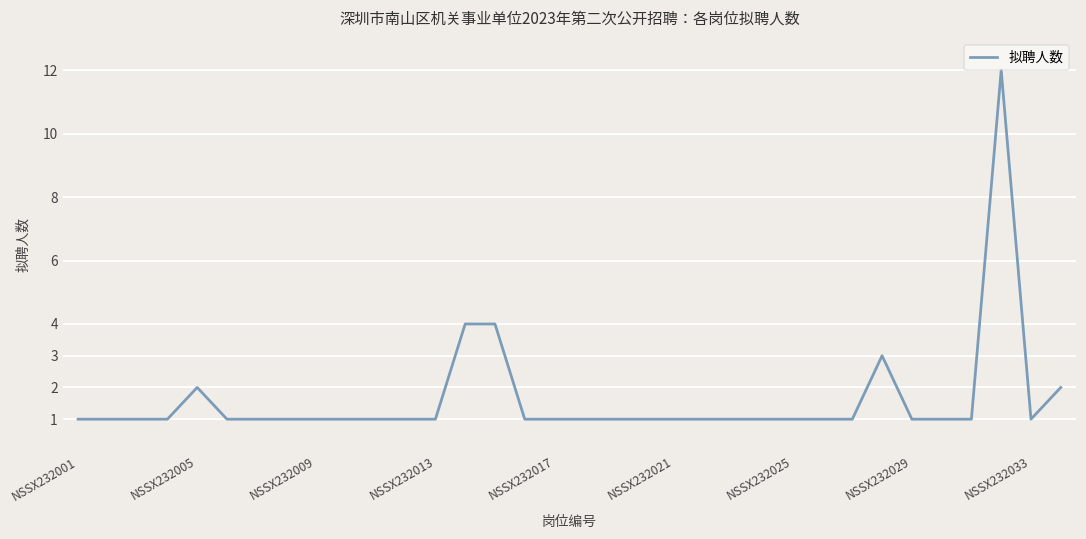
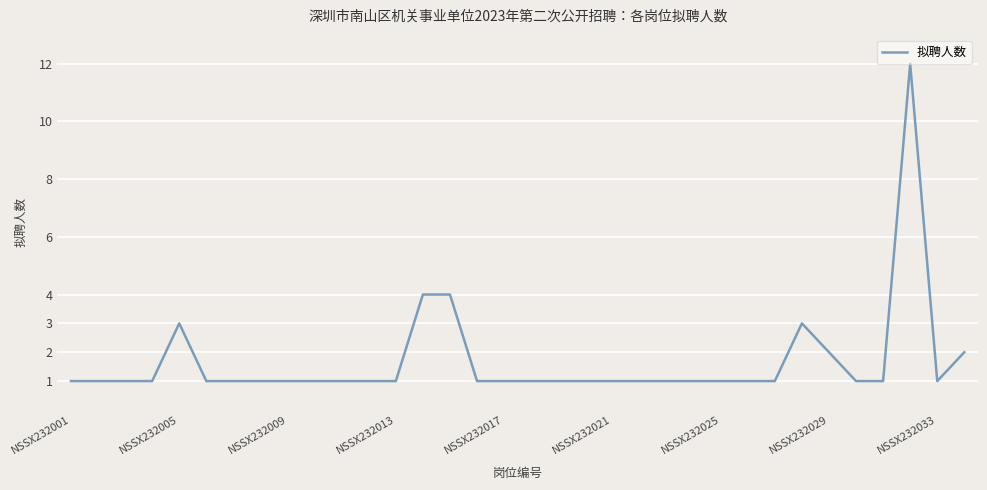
  {
    "NSSX232001": 1,
-   "NSSX232005": 2,
+   "NSSX232005": 3,
    "NSSX232009": 1,
    "NSSX232013": 1,
    "NSSX232017": 1,
    "NSSX232021": 1,
    "NSSX232025": 1,
-   "NSSX232029": 1,
+   "NSSX232029": 2,
    "NSSX232033": 1
  }
